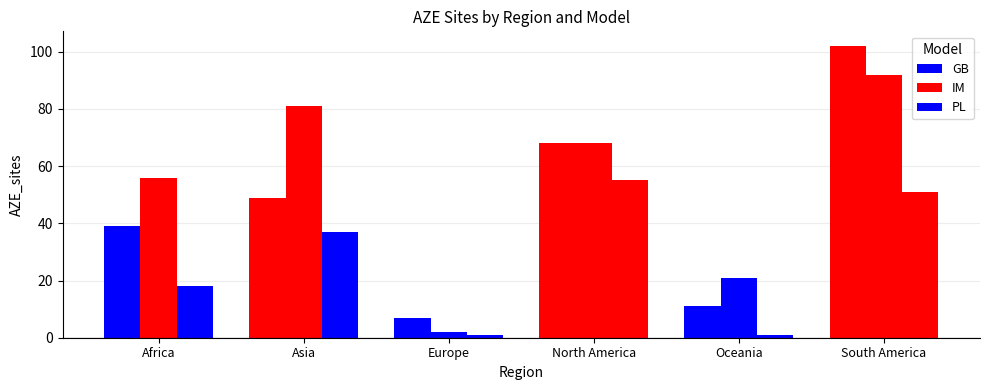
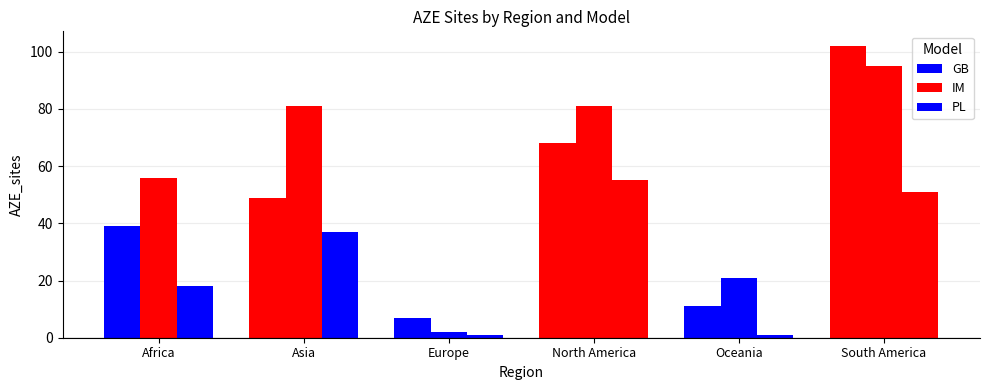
  {
    "IM": {
      "Africa": 56,
      "Asia": 81,
      "Europe": 2,
-     "North America": 68,
+     "North America": 81,
      "Oceania": 21,
-     "South America": 92
+     "South America": 95
    }
  }
